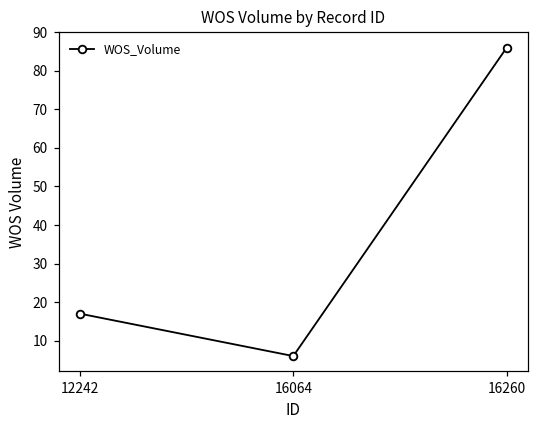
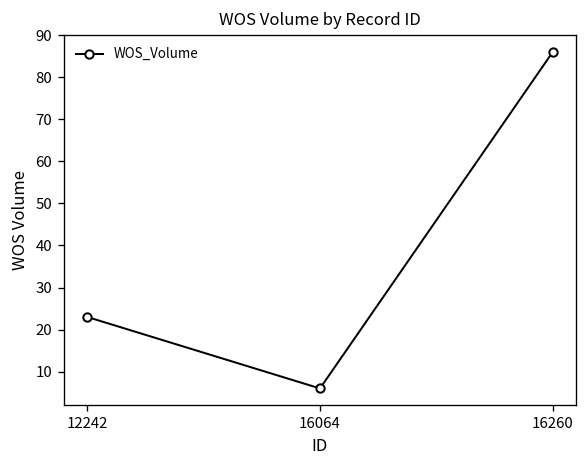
  {
-   "12242": 17,
+   "12242": 23,
    "16064": 6,
    "16260": 86
  }
